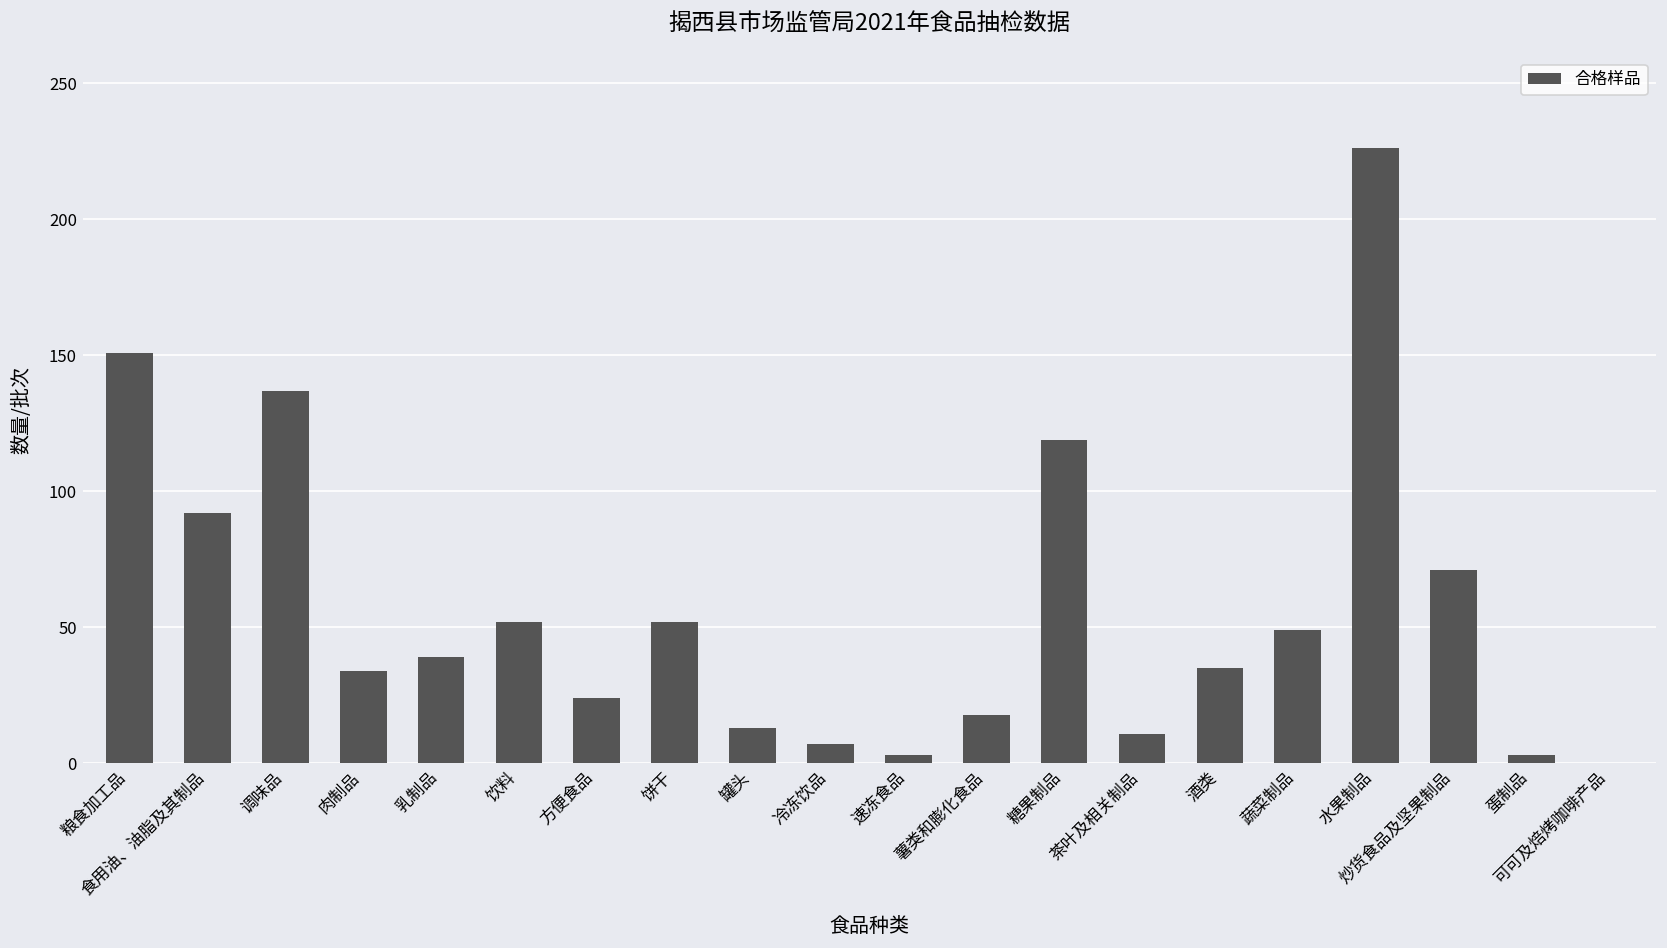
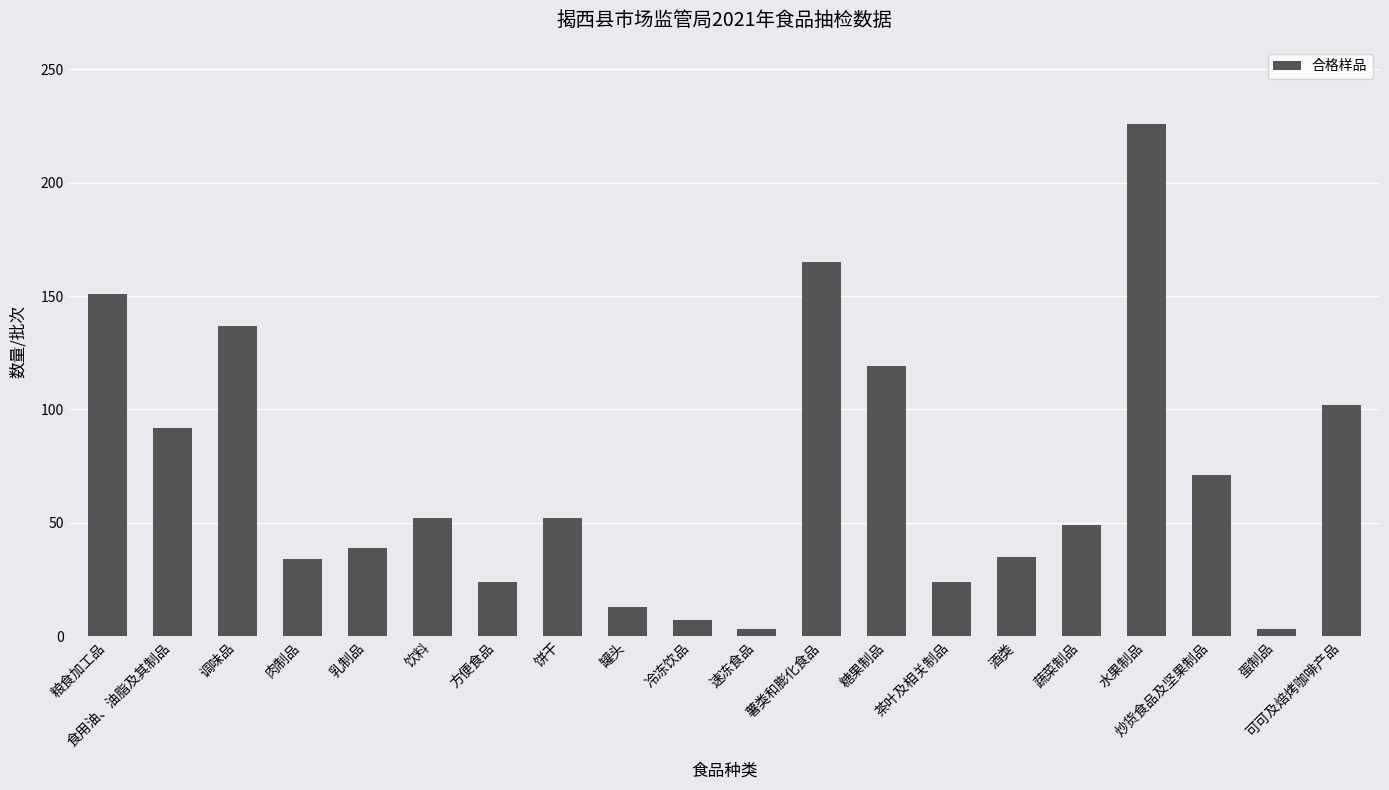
  {
    "粮食加工品": 151,
    "食用油、油脂及其制品": 92,
    "调味品": 137,
    "肉制品": 34,
    "乳制品": 39,
    "饮料": 52,
    "方便食品": 24,
    "饼干": 52,
    "罐头": 13,
    "冷冻饮品": 7,
    "速冻食品": 3,
-   "薯类和膨化食品": 18,
+   "薯类和膨化食品": 165,
    "糖果制品": 119,
-   "茶叶及相关制品": 11,
+   "茶叶及相关制品": 24,
    "酒类": 35,
    "蔬菜制品": 49,
    "水果制品": 226,
    "炒货食品及坚果制品": 71,
    "蛋制品": 3,
-   "可可及焙烤咖啡产品": 0
+   "可可及焙烤咖啡产品": 102
  }
